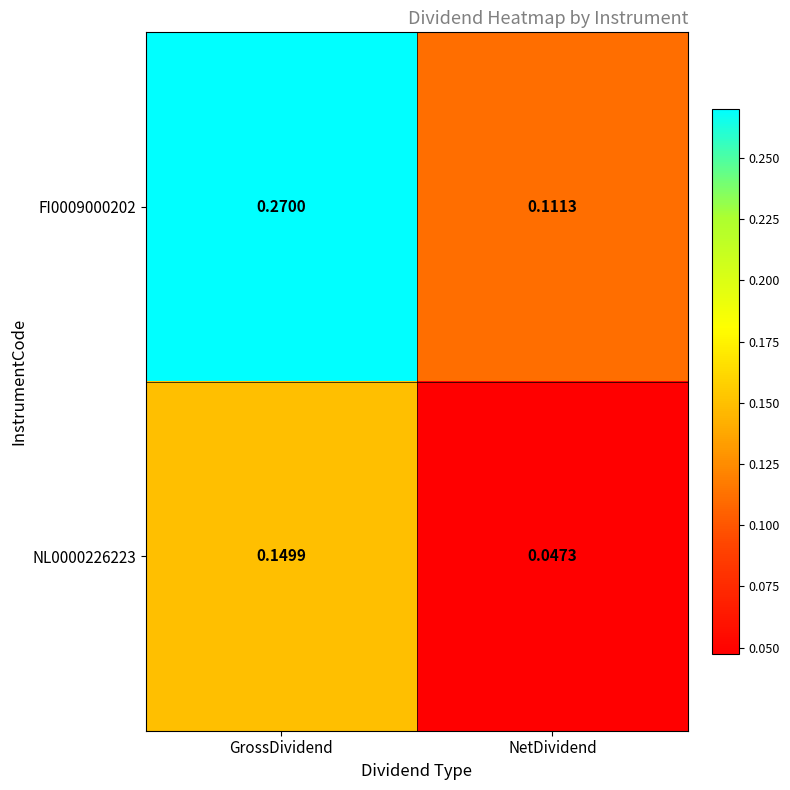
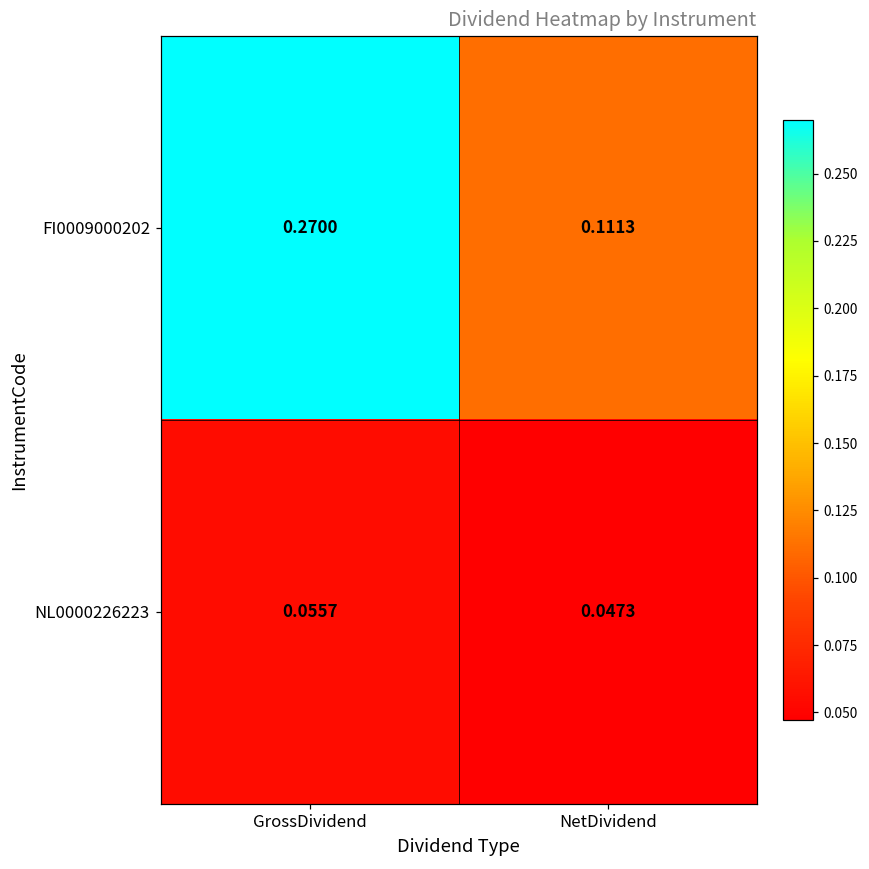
  {
    "FI0009000202": {
      "GrossDividend": 0.2700,
      "NetDividend": 0.1113
    },
    "NL0000226223": {
-     "GrossDividend": 0.1499,
+     "GrossDividend": 0.0557,
      "NetDividend": 0.0473
    }
  }
